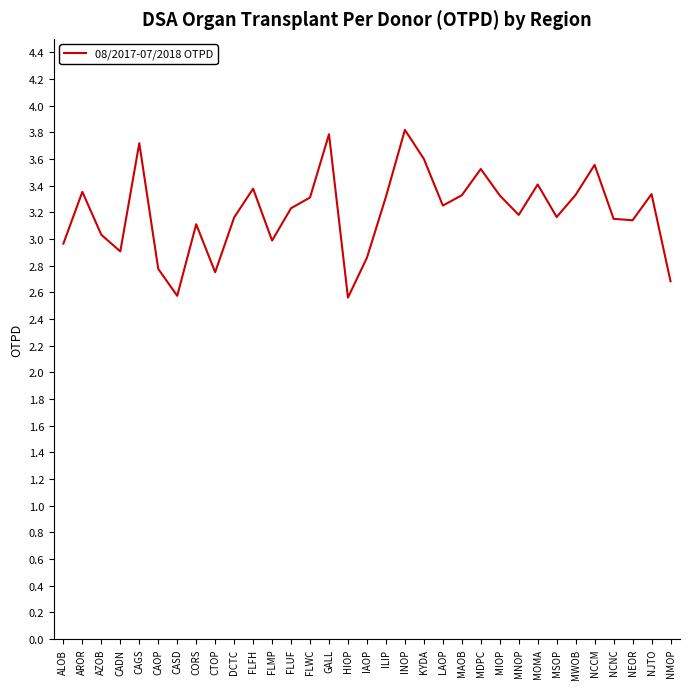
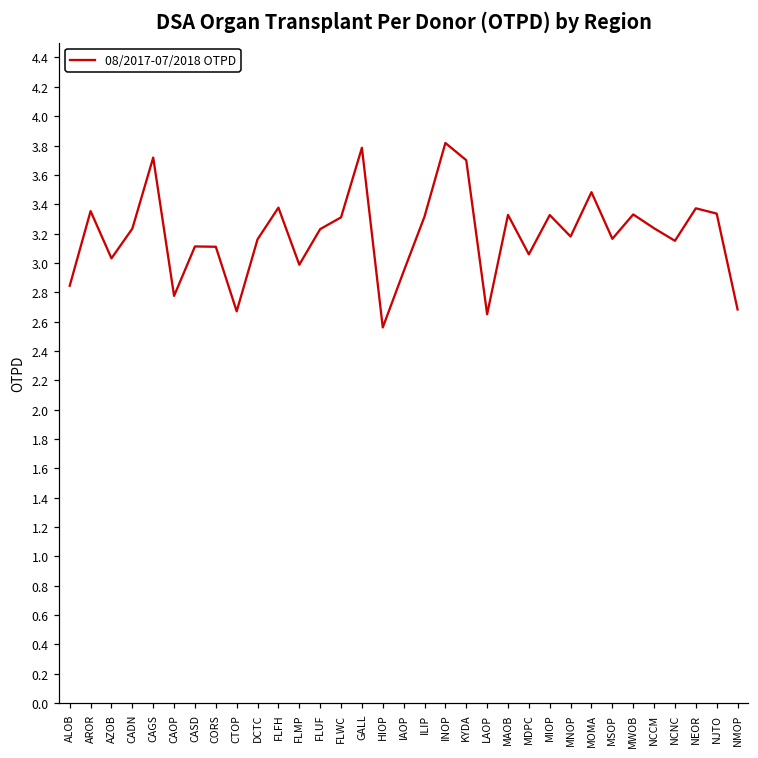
  {
-   "ALOB": 2.96,
+   "ALOB": 2.84,
    "AROR": 3.35,
    "AZOB": 3.03,
-   "CADN": 2.91,
+   "CADN": 3.23,
    "CAGS": 3.72,
    "CAOP": 2.78,
-   "CASD": 2.57,
+   "CASD": 3.11,
    "CORS": 3.11,
-   "CTOP": 2.75,
+   "CTOP": 2.67,
    "DCTC": 3.16,
    "FLFH": 3.38,
    "FLMP": 2.99,
    "FLUF": 3.23,
    "FLWC": 3.31,
    "GALL": 3.78,
    "HIOP": 2.56,
-   "IAOP": 2.86,
+   "IAOP": 2.94,
    "ILIP": 3.32,
    "INOP": 3.82,
-   "KYDA": 3.6,
-   "LAOP": 3.25,
+   "KYDA": 3.7,
+   "LAOP": 2.65,
    "MAOB": 3.33,
-   "MDPC": 3.52,
+   "MDPC": 3.06,
    "MIOP": 3.33,
    "MNOP": 3.18,
-   "MOMA": 3.41,
+   "MOMA": 3.48,
    "MSOP": 3.16,
    "MWOB": 3.33,
-   "NCCM": 3.55,
+   "NCCM": 3.24,
    "NCNC": 3.15,
-   "NEOR": 3.14,
+   "NEOR": 3.37,
    "NJTO": 3.34,
    "NMOP": 2.68
  }
